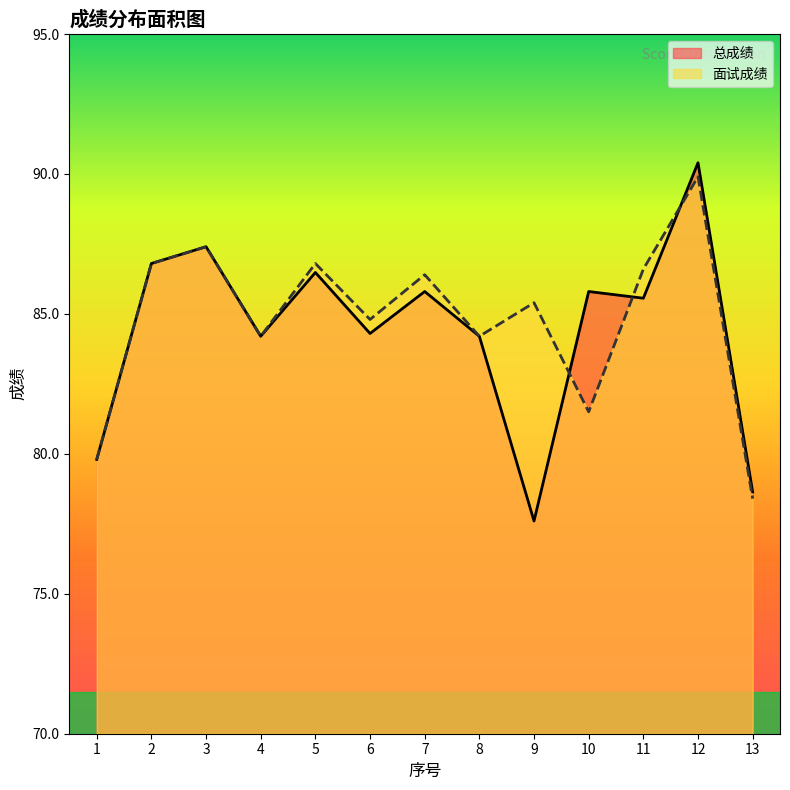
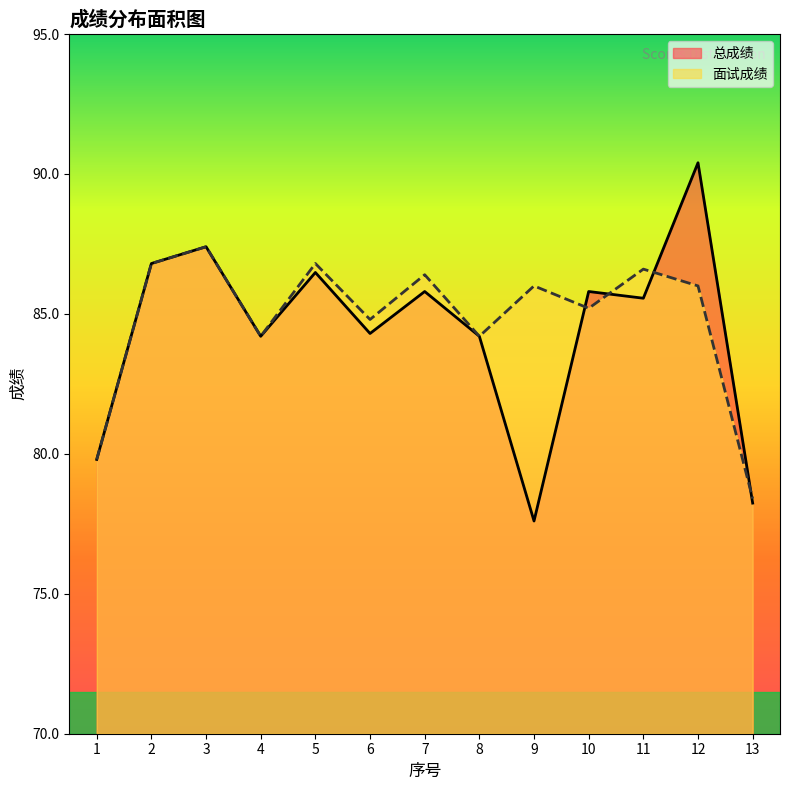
  {
    "总成绩": {
      "5": 86.5,
      "6": 84.3,
      "7": 85.8,
      "9": 77.6,
      "10": 85.8,
      "11": 85.6,
      "12": 90.4,
-     "13": 78.6
+     "13": 78.2
    },
    "面试成绩": {
      "5": 86.8,
      "6": 84.8,
      "7": 86.4,
-     "9": 85.4,
-     "10": 81.5,
+     "9": 86.0,
+     "10": 85.2,
      "11": 86.6,
-     "12": 89.9,
+     "12": 86.0,
      "13": 78.4
    }
  }
